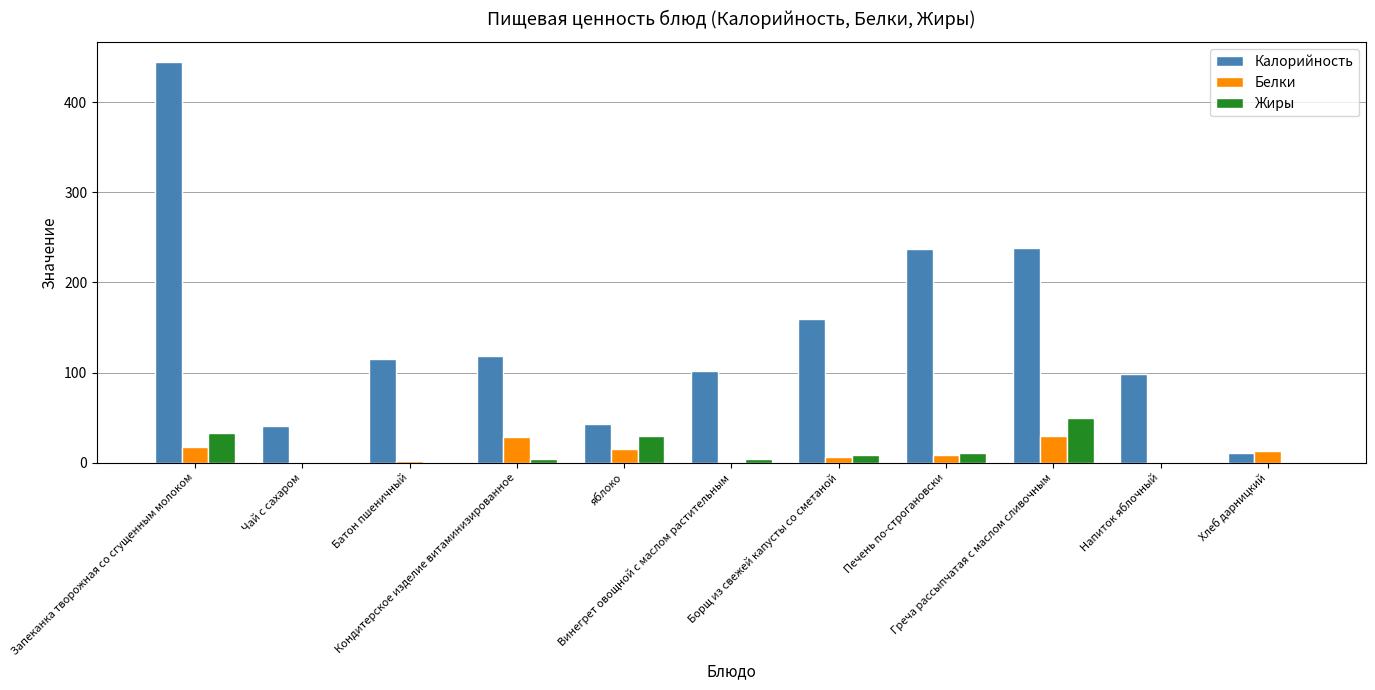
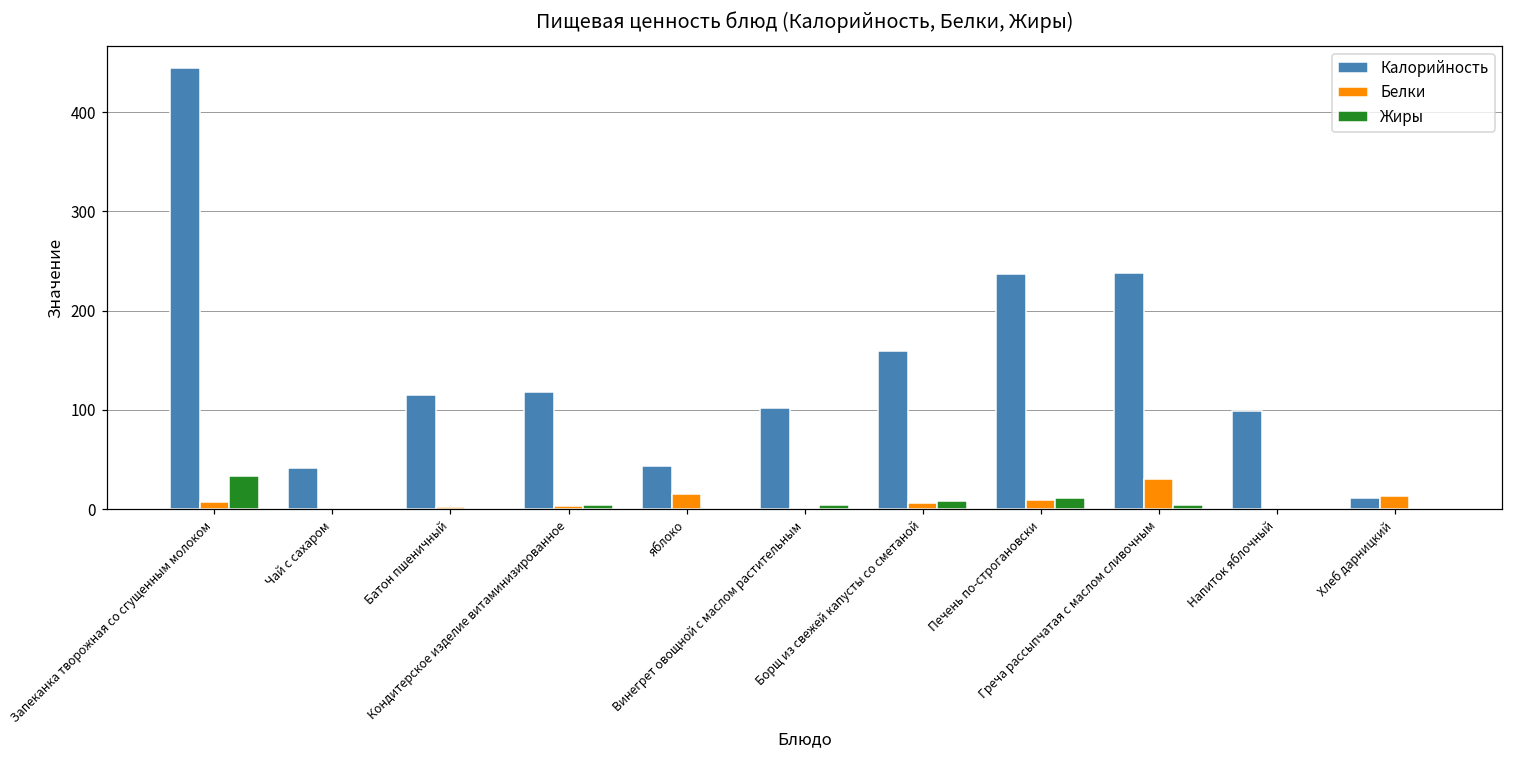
  {
    "Калорийность": {
      "Запеканка творожная со сгущенным молоком": 440,
      "Чай с сахаром": 40,
      "Батон пшеничный": 120,
      "Кондитерское изделие витаминизированное": 120,
      "яблоко": 40,
      "Винегрет овощной с маслом растительным": 100,
      "Борщ из свежей капусты со сметаной": 160,
      "Печень по-строгановски": 240,
      "Греча рассыпчатая с маслом сливочным": 240,
      "Напиток яблочный": 100,
      "Хлеб дарницкий": 10
    },
    "Белки": {
-     "Запеканка творожная со сгущенным молоком": 20,
-     "Кондитерское изделие витаминизированное": 30,
+     "Запеканка творожная со сгущенным молоком": 10,
+     "Кондитерское изделие витаминизированное": 0,
      "яблоко": 20,
      "Борщ из свежей капусты со сметаной": 10,
      "Печень по-строгановски": 10,
      "Греча рассыпчатая с маслом сливочным": 30,
      "Хлеб дарницкий": 10
    },
    "Жиры": {
      "Запеканка творожная со сгущенным молоком": 30,
      "Чай с сахаром": 0,
      "Кондитерское изделие витаминизированное": 0,
-     "яблоко": 30,
+     "яблоко": 0,
      "Винегрет овощной с маслом растительным": 0,
      "Борщ из свежей капусты со сметаной": 10,
      "Печень по-строгановски": 10,
-     "Греча рассыпчатая с маслом сливочным": 50,
+     "Греча рассыпчатая с маслом сливочным": 0,
      "Напиток яблочный": 0,
      "Хлеб дарницкий": 0
    }
  }
